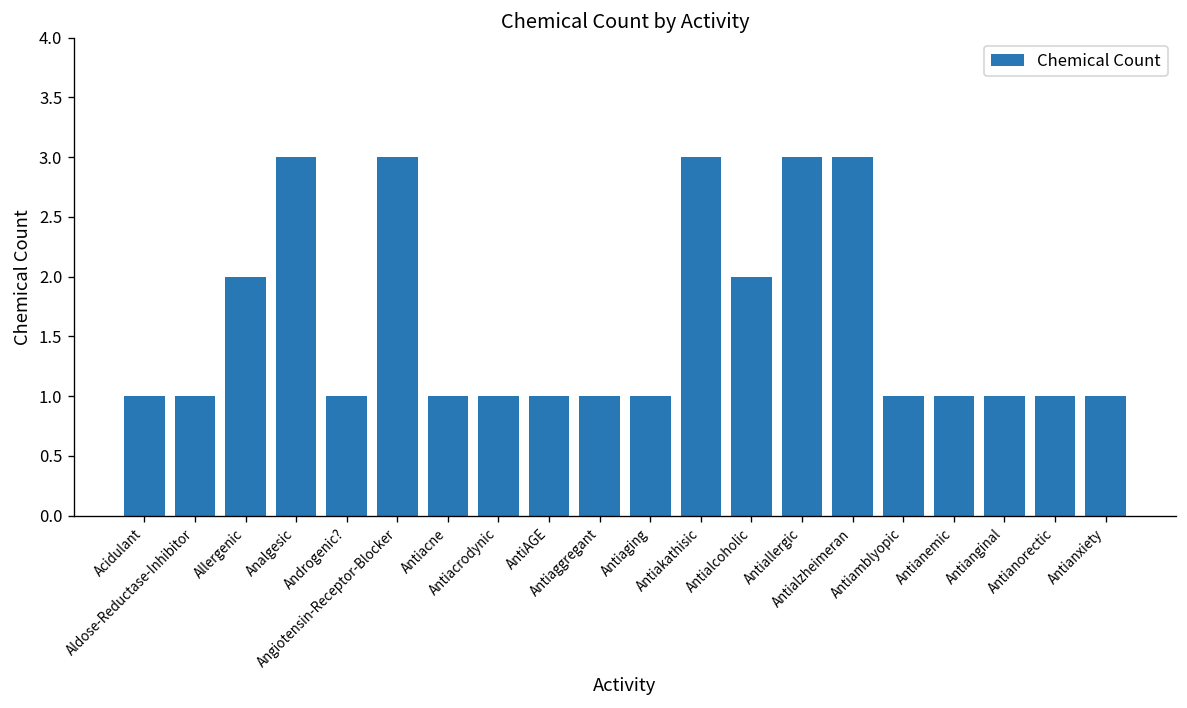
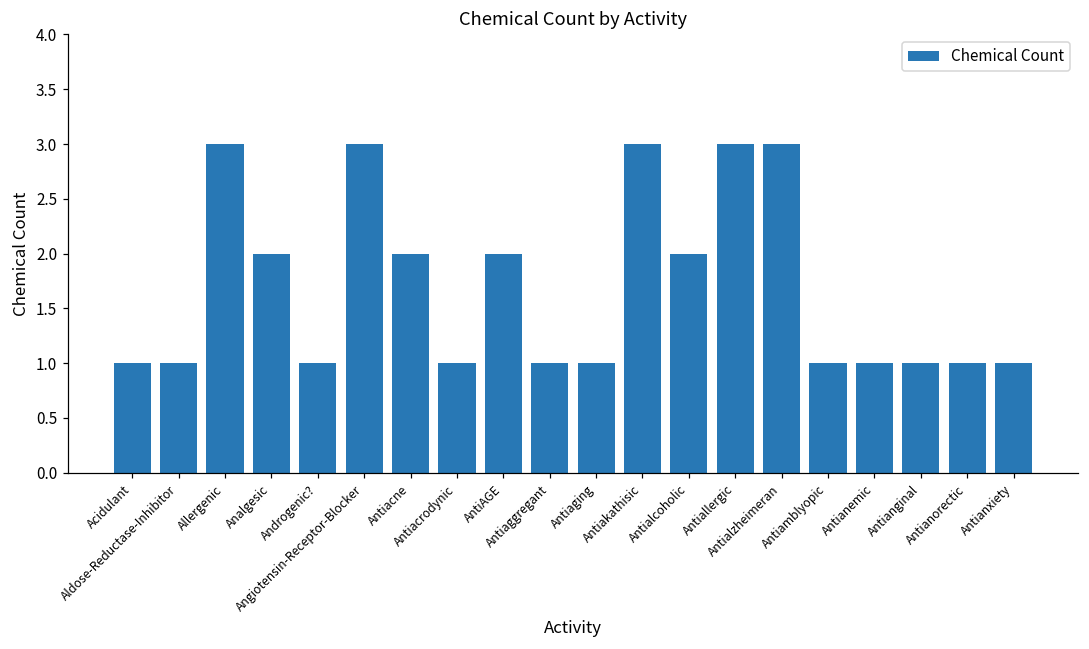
  {
    "Acidulant": 1,
    "Aldose-Reductase-Inhibitor": 1,
-   "Allergenic": 2,
-   "Analgesic": 3,
+   "Allergenic": 3,
+   "Analgesic": 2,
    "Androgenic?": 1,
    "Angiotensin-Receptor-Blocker": 3,
-   "Antiacne": 1,
+   "Antiacne": 2,
    "Antiacrodynic": 1,
-   "AntiAGE": 1,
+   "AntiAGE": 2,
    "Antiaggregant": 1,
    "Antiaging": 1,
    "Antiakathisic": 3,
    "Antialcoholic": 2,
    "Antiallergic": 3,
    "Antialzheimeran": 3,
    "Antiamblyopic": 1,
    "Antianemic": 1,
    "Antianginal": 1,
    "Antianorectic": 1,
    "Antianxiety": 1
  }
